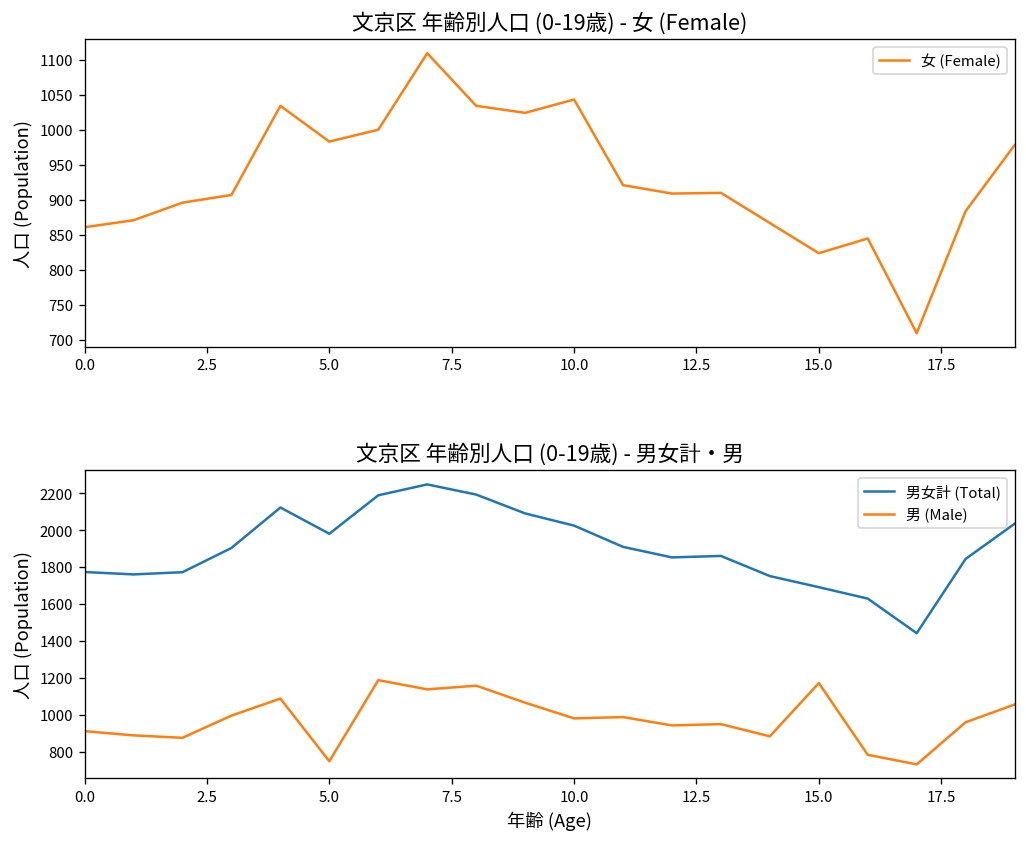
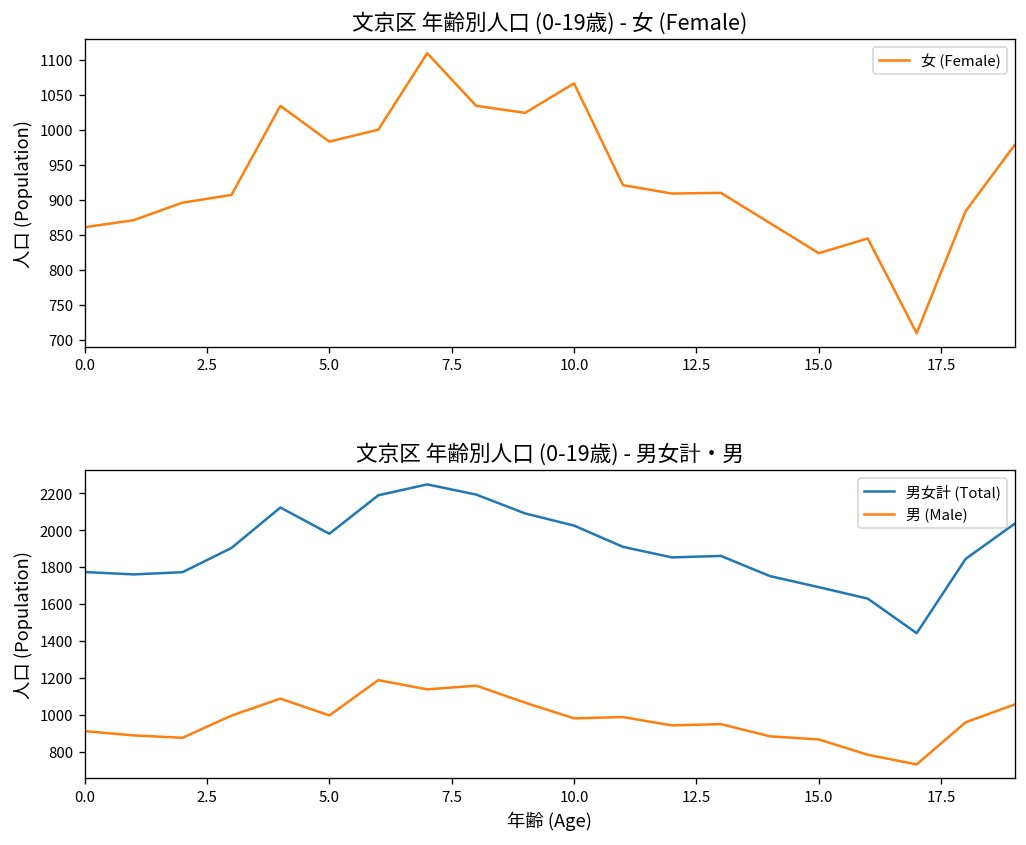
  {
    "文京区 年齢別人口 (0-19歳) - 女 (Female)": {
      "0.0": 860,
      "5.0": 980,
-     "10.0": 1040,
+     "10.0": 1070,
      "15.0": 820
    },
    "文京区 年齢別人口 (0-19歳) - 男女計・男": {
      "男女計 (Total)": {
        "0.0": 1780,
        "5.0": 1980,
        "10.0": 2030,
        "15.0": 1690
      },
      "男 (Male)": {
        "0.0": 910,
-       "5.0": 750,
+       "5.0": 1000,
        "10.0": 980,
-       "15.0": 1170
+       "15.0": 870
      }
    }
  }
